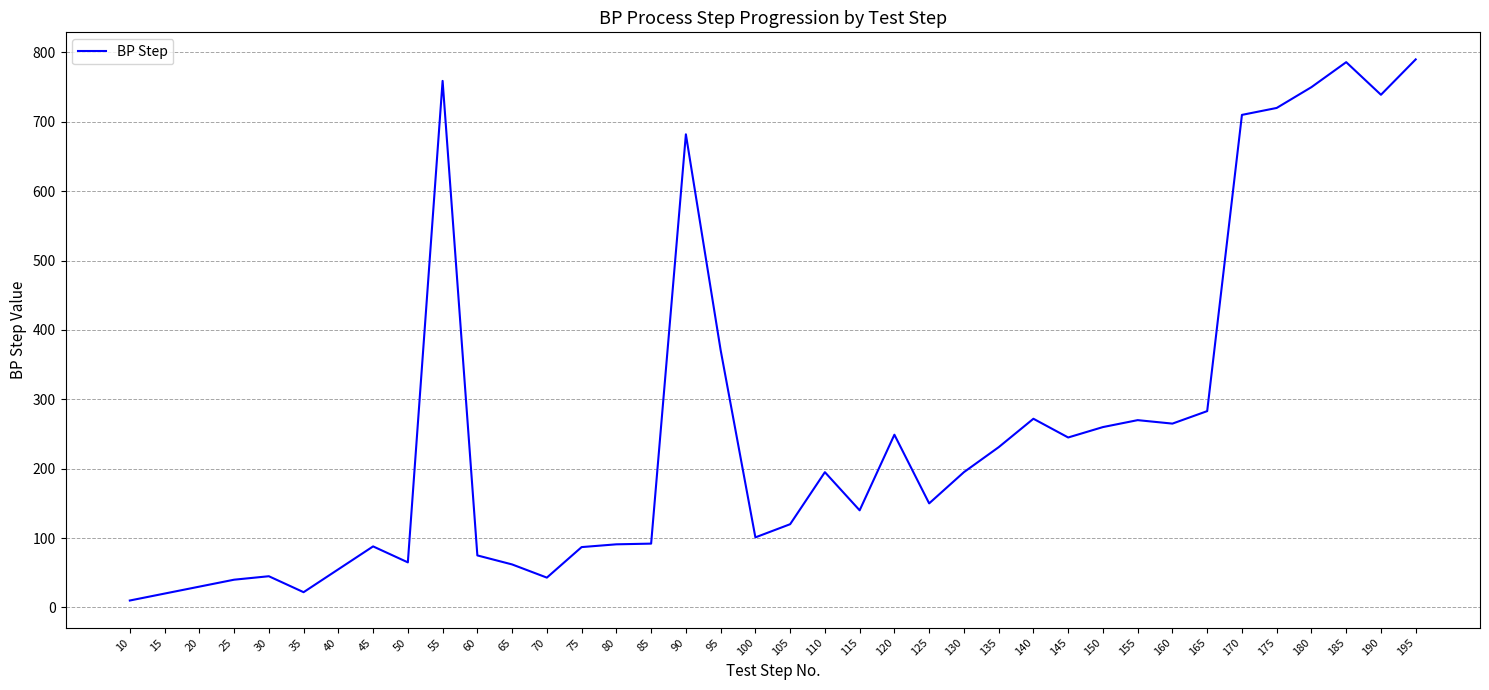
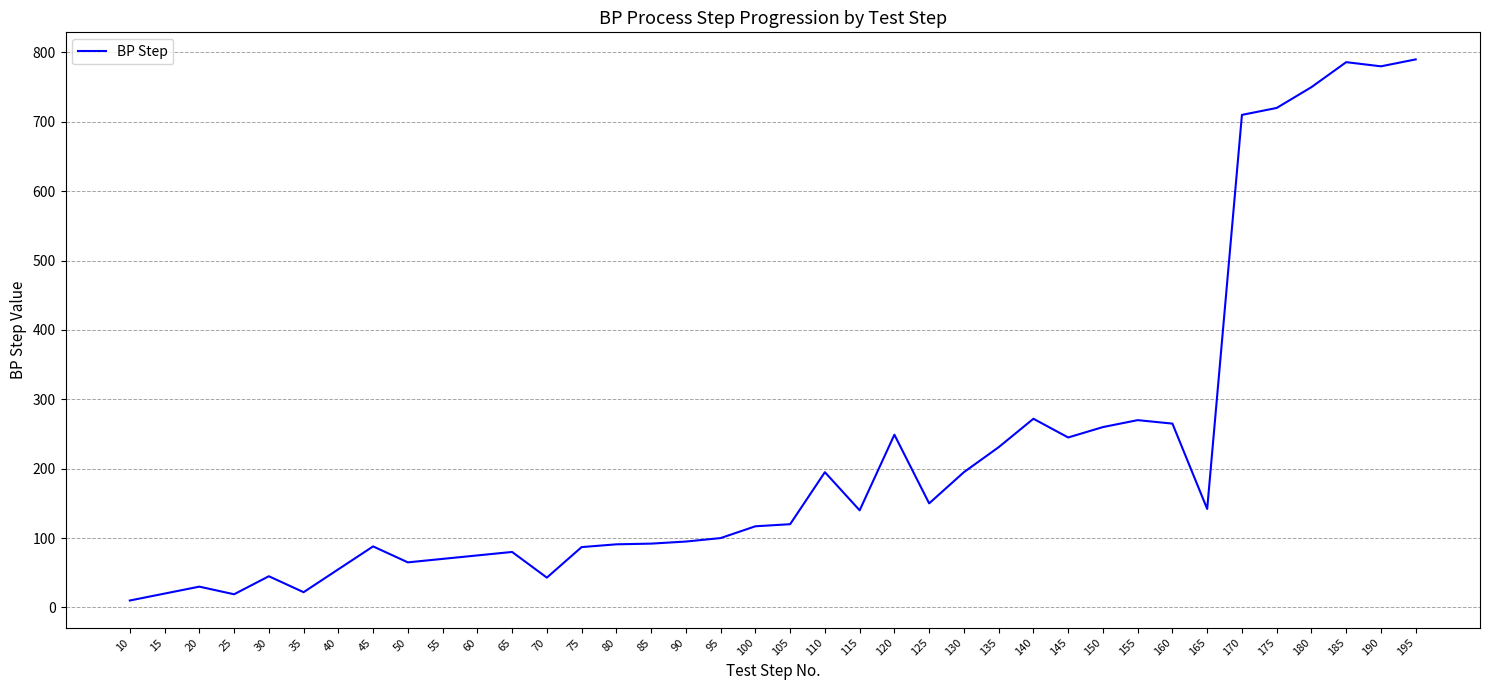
  {
    "10": 10,
    "15": 20,
    "20": 30,
-   "25": 40,
+   "25": 20,
    "30": 50,
    "35": 20,
    "40": 60,
    "45": 90,
    "50": 70,
-   "55": 760,
+   "55": 70,
    "60": 80,
-   "65": 60,
+   "65": 80,
    "70": 40,
    "75": 90,
    "80": 90,
    "85": 90,
-   "90": 680,
-   "95": 370,
-   "100": 100,
+   "90": 100,
+   "95": 100,
+   "100": 120,
    "105": 120,
    "110": 200,
    "115": 140,
    "120": 250,
    "125": 150,
    "130": 200,
    "135": 230,
    "140": 270,
    "145": 250,
    "150": 260,
    "155": 270,
    "160": 270,
-   "165": 280,
+   "165": 140,
    "170": 710,
    "175": 720,
    "180": 750,
    "185": 790,
-   "190": 740,
+   "190": 780,
    "195": 790
  }
